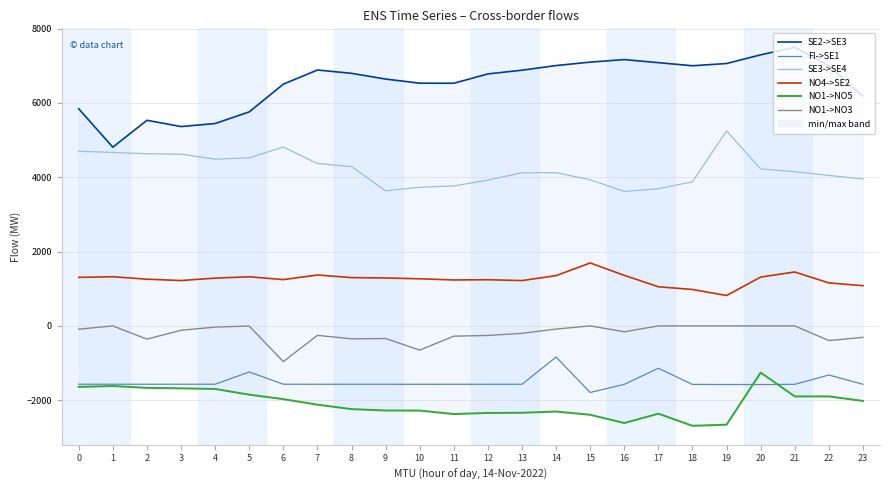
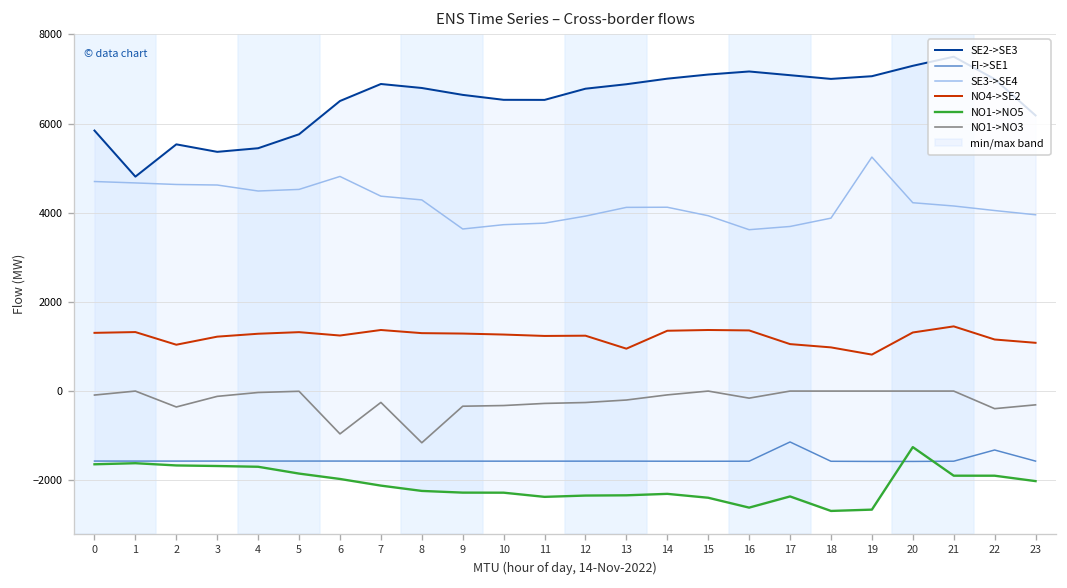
  {
    "min/max band": {
      "0": 5800,
      "1": 4800,
      "2": 5500,
      "3": 5400,
      "4": 5400,
      "5": 5800,
      "6": 6500,
      "7": 6900,
      "8": 6800,
      "9": 6600,
      "10": 6500,
      "11": 6500,
      "12": 6800,
      "13": 6900,
      "14": 7000,
      "15": 7100,
      "16": 7200,
      "17": 7100,
      "18": 7000,
      "19": 7100,
      "20": 7300
    },
    "FI->SE1": {
      "0": -1600,
      "2": -1600,
      "3": -1600,
      "4": -1600,
-     "5": -1200,
+     "5": -1600,
      "6": -1600,
      "7": -1600,
      "8": -1600,
      "9": -1600,
      "10": -1600,
      "11": -1600,
      "12": -1600,
      "13": -1600,
-     "14": -800,
-     "15": -1800,
+     "14": -1600,
+     "15": -1600,
      "16": -1600,
      "17": -1100,
      "18": -1600,
      "19": -1600,
      "20": -1600,
      "21": -1600,
      "22": -1300,
      "23": -1600
    },
    "SE3->SE4": {
      "0": 4700,
      "1": 4700,
      "2": 4600,
      "3": 4600,
      "4": 4500,
      "5": 4500,
      "6": 4800,
      "7": 4400,
      "8": 4300,
      "9": 3600,
      "10": 3700,
      "11": 3800,
      "12": 3900,
      "13": 4100,
      "14": 4100,
      "15": 3900,
      "16": 3600,
      "17": 3700,
      "18": 3900,
      "19": 5200,
      "20": 4200,
      "21": 4200,
      "22": 4000,
      "23": 4000
    },
    "NO4->SE2": {
      "0": 1300,
      "1": 1300,
-     "2": 1300,
+     "2": 1000,
      "3": 1200,
      "4": 1300,
      "5": 1300,
      "6": 1200,
      "7": 1400,
      "8": 1300,
      "9": 1300,
      "10": 1300,
      "11": 1200,
      "12": 1200,
-     "13": 1200,
+     "13": 1000,
      "14": 1400,
-     "15": 1700,
+     "15": 1400,
      "16": 1400,
      "17": 1100,
      "18": 1000,
      "19": 800,
      "20": 1300,
      "21": 1500,
      "22": 1200,
      "23": 1100
    },
    "NO1->NO5": {
      "0": -1600,
      "2": -1700,
      "3": -1700,
      "4": -1700,
      "5": -1900,
      "6": -2000,
      "7": -2100,
      "8": -2200,
      "9": -2300,
      "10": -2300,
      "11": -2400,
      "12": -2300,
      "13": -2300,
      "14": -2300,
      "15": -2400,
      "16": -2600,
      "17": -2400,
      "18": -2700,
      "19": -2700,
      "20": -1300,
      "21": -1900,
      "22": -1900,
      "23": -2000
    },
    "NO1->NO3": {
      "0": -100,
      "1": 0,
      "2": -400,
      "3": -100,
      "4": 0,
      "5": 0,
      "6": -1000,
      "7": -300,
-     "8": -300,
+     "8": -1200,
      "9": -300,
-     "10": -700,
+     "10": -300,
      "11": -300,
      "12": -300,
      "13": -200,
      "14": -100,
      "15": 0,
      "16": -200,
      "17": 0,
      "18": 0,
      "19": 0,
      "20": 0,
      "21": 0,
      "22": -400,
      "23": -300
    }
  }
